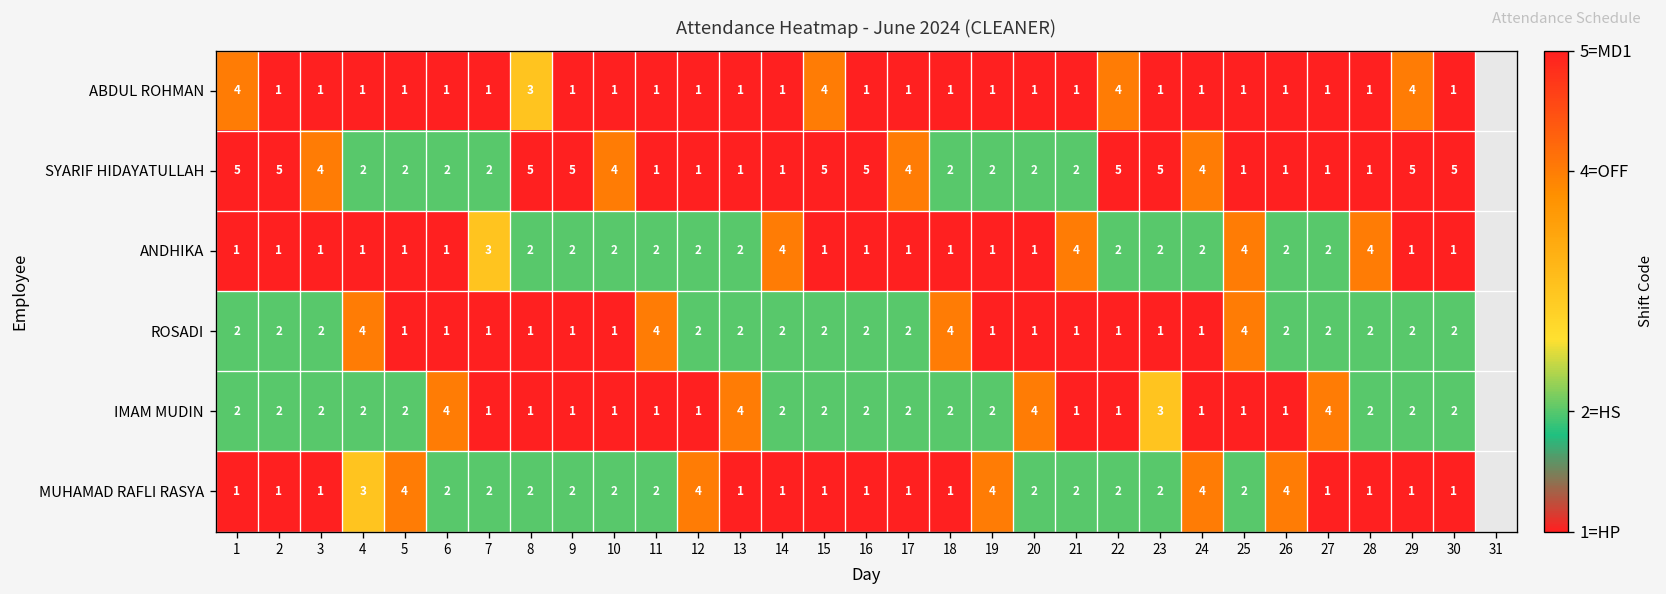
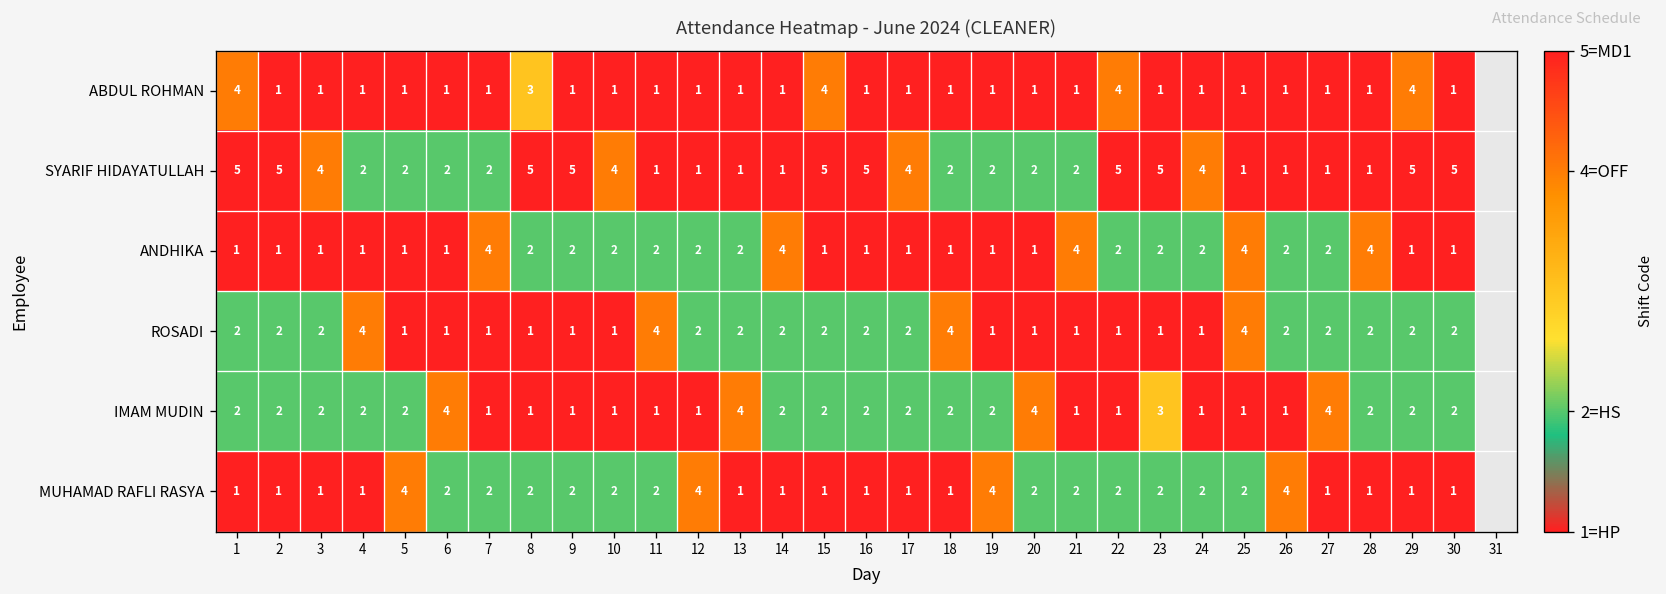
  {
    "ABDUL ROHMAN": {
      "1": 4,
      "2": 1,
      "3": 1,
      "4": 1,
      "5": 1,
      "6": 1,
      "7": 1,
      "8": 3,
      "9": 1,
      "10": 1,
      "11": 1,
      "12": 1,
      "13": 1,
      "14": 1,
      "15": 4,
      "16": 1,
      "17": 1,
      "18": 1,
      "19": 1,
      "20": 1,
      "21": 1,
      "22": 4,
      "23": 1,
      "24": 1,
      "25": 1,
      "26": 1,
      "27": 1,
      "28": 1,
      "29": 4,
      "30": 1
    },
    "SYARIF HIDAYATULLAH": {
      "1": 5,
      "2": 5,
      "3": 4,
      "4": 2,
      "5": 2,
      "6": 2,
      "7": 2,
      "8": 5,
      "9": 5,
      "10": 4,
      "11": 1,
      "12": 1,
      "13": 1,
      "14": 1,
      "15": 5,
      "16": 5,
      "17": 4,
      "18": 2,
      "19": 2,
      "20": 2,
      "21": 2,
      "22": 5,
      "23": 5,
      "24": 4,
      "25": 1,
      "26": 1,
      "27": 1,
      "28": 1,
      "29": 5,
      "30": 5
    },
    "ANDHIKA": {
      "1": 1,
      "2": 1,
      "3": 1,
      "4": 1,
      "5": 1,
      "6": 1,
-     "7": 3,
+     "7": 4,
      "8": 2,
      "9": 2,
      "10": 2,
      "11": 2,
      "12": 2,
      "13": 2,
      "14": 4,
      "15": 1,
      "16": 1,
      "17": 1,
      "18": 1,
      "19": 1,
      "20": 1,
      "21": 4,
      "22": 2,
      "23": 2,
      "24": 2,
      "25": 4,
      "26": 2,
      "27": 2,
      "28": 4,
      "29": 1,
      "30": 1
    },
    "ROSADI": {
      "1": 2,
      "2": 2,
      "3": 2,
      "4": 4,
      "5": 1,
      "6": 1,
      "7": 1,
      "8": 1,
      "9": 1,
      "10": 1,
      "11": 4,
      "12": 2,
      "13": 2,
      "14": 2,
      "15": 2,
      "16": 2,
      "17": 2,
      "18": 4,
      "19": 1,
      "20": 1,
      "21": 1,
      "22": 1,
      "23": 1,
      "24": 1,
      "25": 4,
      "26": 2,
      "27": 2,
      "28": 2,
      "29": 2,
      "30": 2
    },
    "IMAM MUDIN": {
      "1": 2,
      "2": 2,
      "3": 2,
      "4": 2,
      "5": 2,
      "6": 4,
      "7": 1,
      "8": 1,
      "9": 1,
      "10": 1,
      "11": 1,
      "12": 1,
      "13": 4,
      "14": 2,
      "15": 2,
      "16": 2,
      "17": 2,
      "18": 2,
      "19": 2,
      "20": 4,
      "21": 1,
      "22": 1,
      "23": 3,
      "24": 1,
      "25": 1,
      "26": 1,
      "27": 4,
      "28": 2,
      "29": 2,
      "30": 2
    },
    "MUHAMAD RAFLI RASYA": {
      "1": 1,
      "2": 1,
      "3": 1,
-     "4": 3,
+     "4": 1,
      "5": 4,
      "6": 2,
      "7": 2,
      "8": 2,
      "9": 2,
      "10": 2,
      "11": 2,
      "12": 4,
      "13": 1,
      "14": 1,
      "15": 1,
      "16": 1,
      "17": 1,
      "18": 1,
      "19": 4,
      "20": 2,
      "21": 2,
      "22": 2,
      "23": 2,
-     "24": 4,
+     "24": 2,
      "25": 2,
      "26": 4,
      "27": 1,
      "28": 1,
      "29": 1,
      "30": 1
    }
  }
